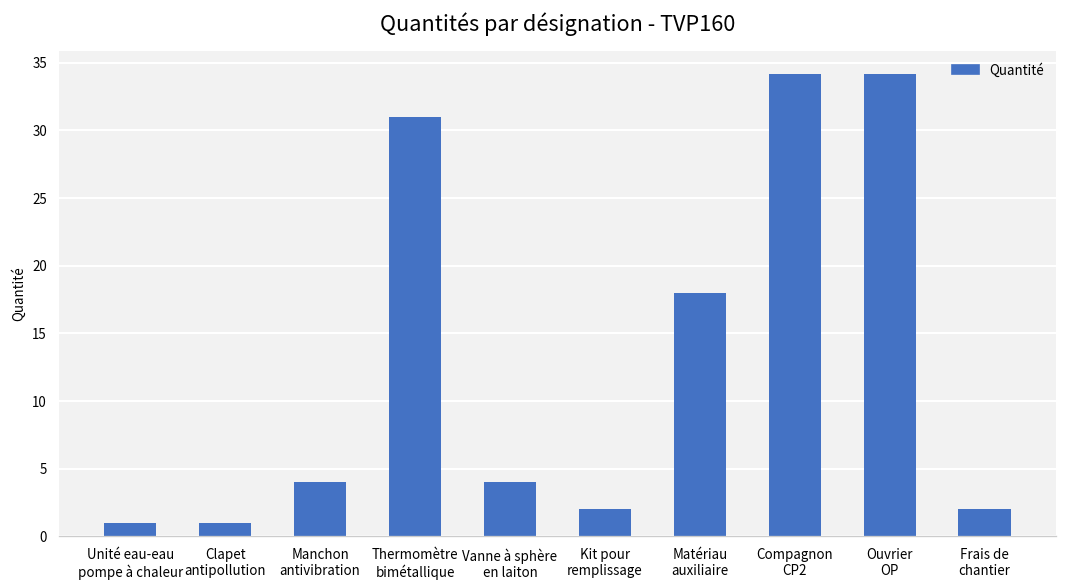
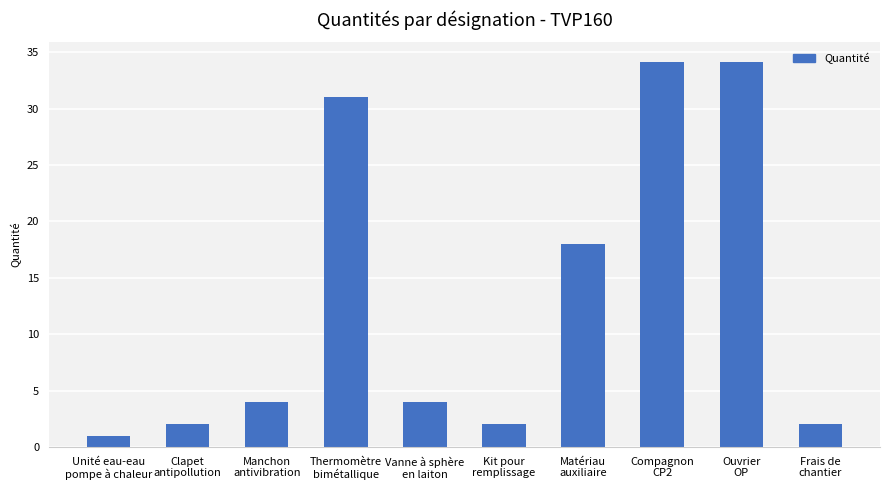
  {
    "Unité eau-eau pompe à chaleur": 1,
-   "Clapet antipollution": 1,
+   "Clapet antipollution": 2,
    "Manchon antivibration": 4,
    "Thermomètre bimétallique": 31,
    "Vanne à sphère en laiton": 4,
    "Kit pour remplissage": 2,
    "Matériau auxiliaire": 18,
    "Compagnon CP2": 34,
    "Ouvrier OP": 34,
    "Frais de chantier": 2
  }
